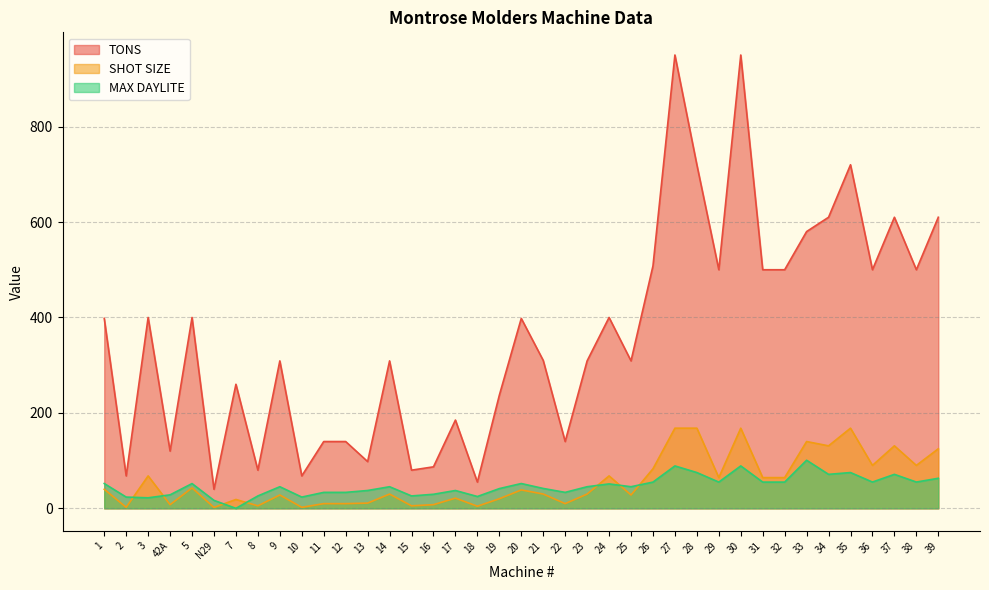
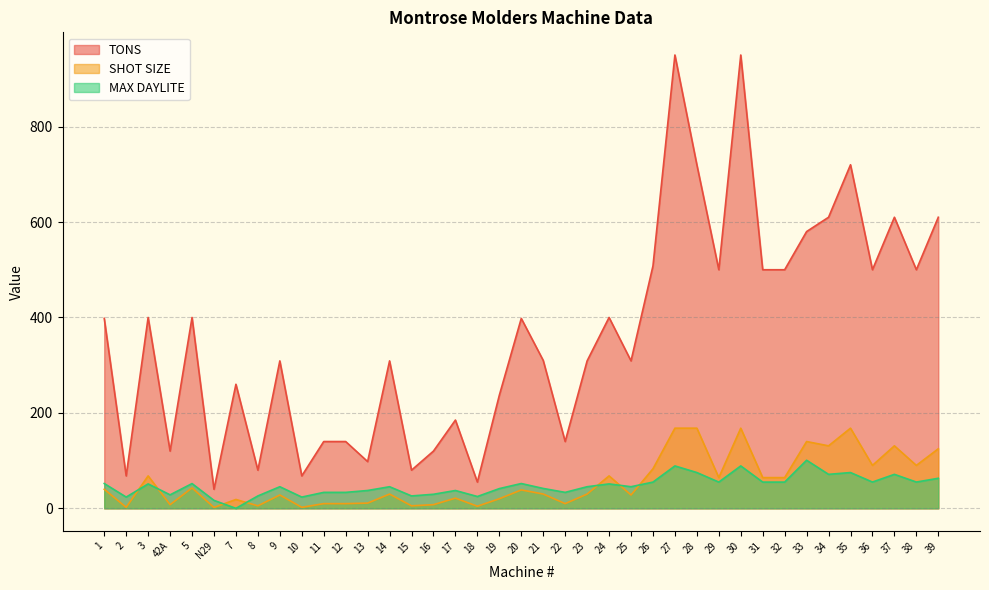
  {
    "TONS": {
      "1": 400,
      "2": 70,
      "3": 400,
      "42A": 120,
      "5": 400,
      "N29": 40,
      "7": 260,
      "8": 80,
      "9": 310,
      "10": 70,
      "11": 140,
      "12": 140,
      "13": 100,
      "14": 310,
      "15": 80,
-     "16": 90,
+     "16": 120,
      "17": 190,
      "18": 60,
      "19": 240,
      "20": 400,
      "21": 310,
      "22": 140,
      "23": 310,
      "24": 400,
      "25": 310,
      "26": 510,
      "27": 950,
      "28": 720,
      "29": 500,
      "30": 950,
      "31": 500,
      "32": 500,
      "33": 580,
      "34": 610,
      "35": 720,
      "36": 500,
      "37": 610,
      "38": 500,
      "39": 610
    },
    "SHOT SIZE": {
      "1": 40,
      "2": 0,
      "3": 70,
      "42A": 10,
      "5": 40,
      "N29": 0,
      "7": 20,
      "8": 10,
      "9": 30,
      "10": 0,
      "11": 10,
      "12": 10,
      "13": 10,
      "14": 30,
      "15": 10,
      "16": 10,
      "17": 20,
      "18": 0,
      "19": 20,
      "20": 40,
      "21": 30,
      "22": 10,
      "23": 30,
      "24": 70,
      "25": 30,
      "26": 80,
      "27": 170,
      "28": 170,
      "29": 60,
      "30": 170,
      "31": 60,
      "32": 60,
      "33": 140,
      "34": 130,
      "35": 170,
      "36": 90,
      "37": 130,
      "38": 90,
      "39": 120
    },
    "MAX DAYLITE": {
      "1": 50,
      "2": 20,
-     "3": 20,
+     "3": 50,
      "42A": 30,
      "5": 50,
      "N29": 20,
      "7": 0,
      "8": 30,
      "9": 50,
      "10": 20,
      "11": 30,
      "12": 30,
      "13": 40,
      "14": 50,
      "15": 30,
      "16": 30,
      "17": 40,
      "18": 20,
      "19": 40,
      "20": 50,
      "21": 40,
      "22": 30,
      "23": 50,
      "24": 50,
      "25": 50,
      "26": 60,
      "27": 90,
      "28": 80,
      "29": 60,
      "30": 90,
      "31": 60,
      "32": 60,
      "33": 100,
      "34": 70,
      "35": 80,
      "36": 60,
      "37": 70,
      "38": 60,
      "39": 60
    }
  }
